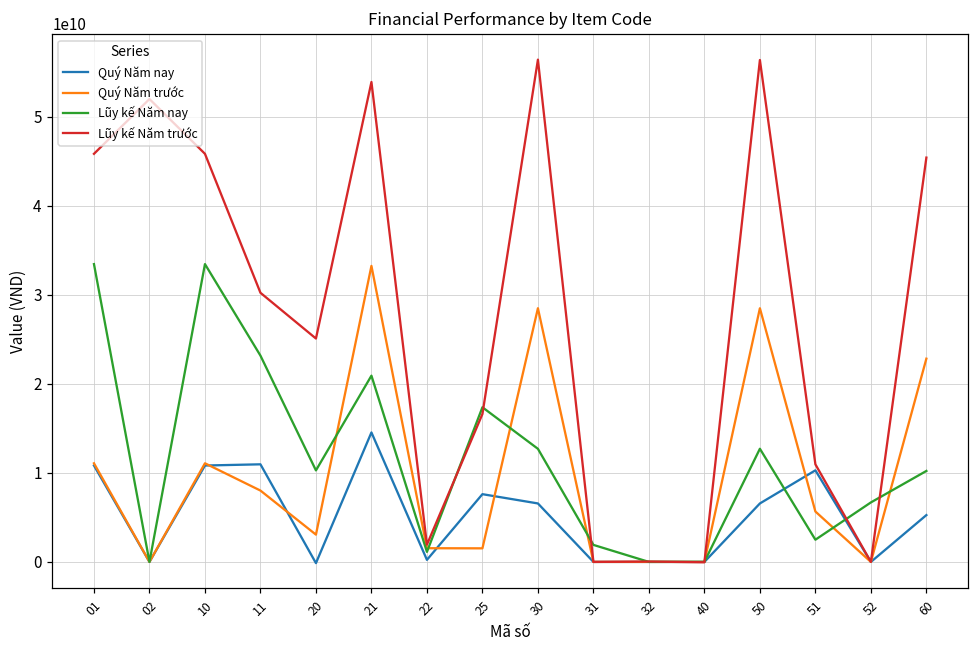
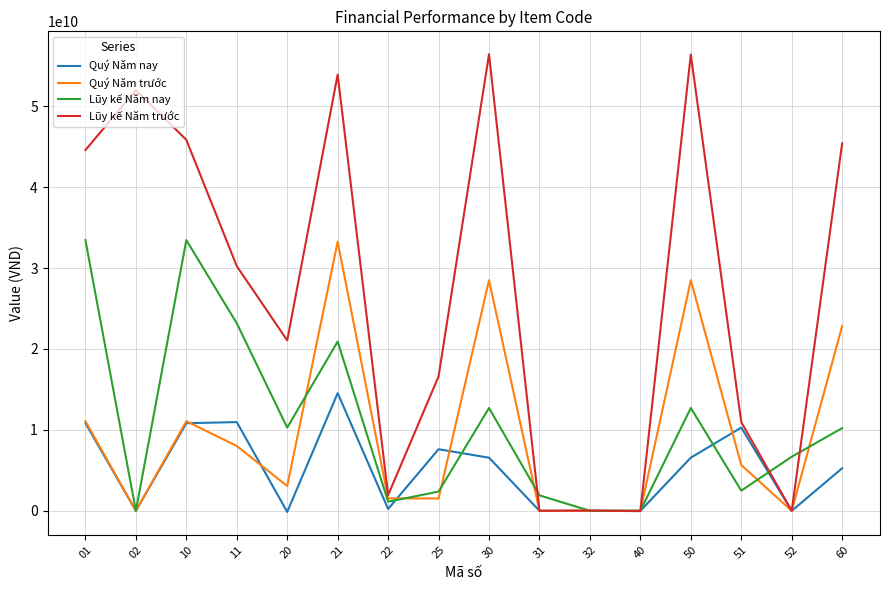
  {
    "Quý Năm nay": {
      "11": 11000000000,
      "20": 0,
      "21": 15000000000,
      "22": 0,
      "25": 8000000000,
      "30": 7000000000,
      "50": 7000000000,
      "51": 10000000000,
      "60": 5000000000
    },
    "Quý Năm trước": {
      "11": 8000000000,
      "20": 3000000000,
      "21": 33000000000,
      "22": 2000000000,
      "25": 2000000000,
      "30": 28000000000,
      "50": 28000000000,
      "51": 6000000000,
      "60": 23000000000
    },
    "Lũy kế Năm nay": {
      "01": 33000000000,
      "10": 33000000000,
      "11": 23000000000,
      "20": 10000000000,
      "21": 21000000000,
      "22": 1000000000,
-     "25": 17000000000,
+     "25": 2000000000,
      "30": 13000000000,
      "31": 2000000000,
      "50": 13000000000,
      "51": 2000000000,
      "52": 7000000000,
      "60": 10000000000
    },
    "Lũy kế Năm trước": {
-     "01": 46000000000,
+     "01": 45000000000,
      "10": 46000000000,
      "11": 30000000000,
-     "20": 25000000000,
+     "20": 21000000000,
      "21": 54000000000,
      "22": 2000000000,
      "25": 17000000000,
      "30": 56000000000,
      "50": 56000000000,
      "51": 11000000000,
      "60": 45000000000
    }
  }
